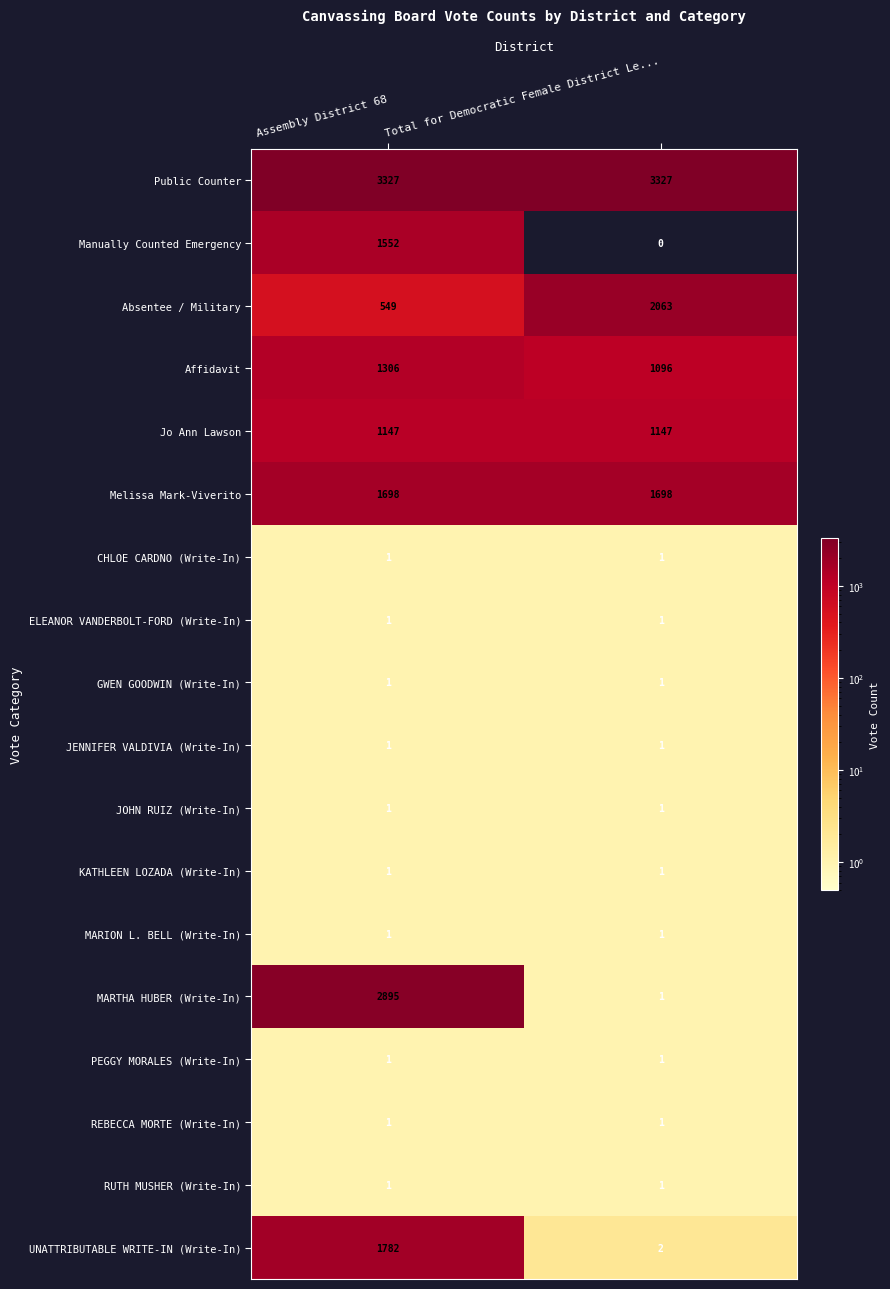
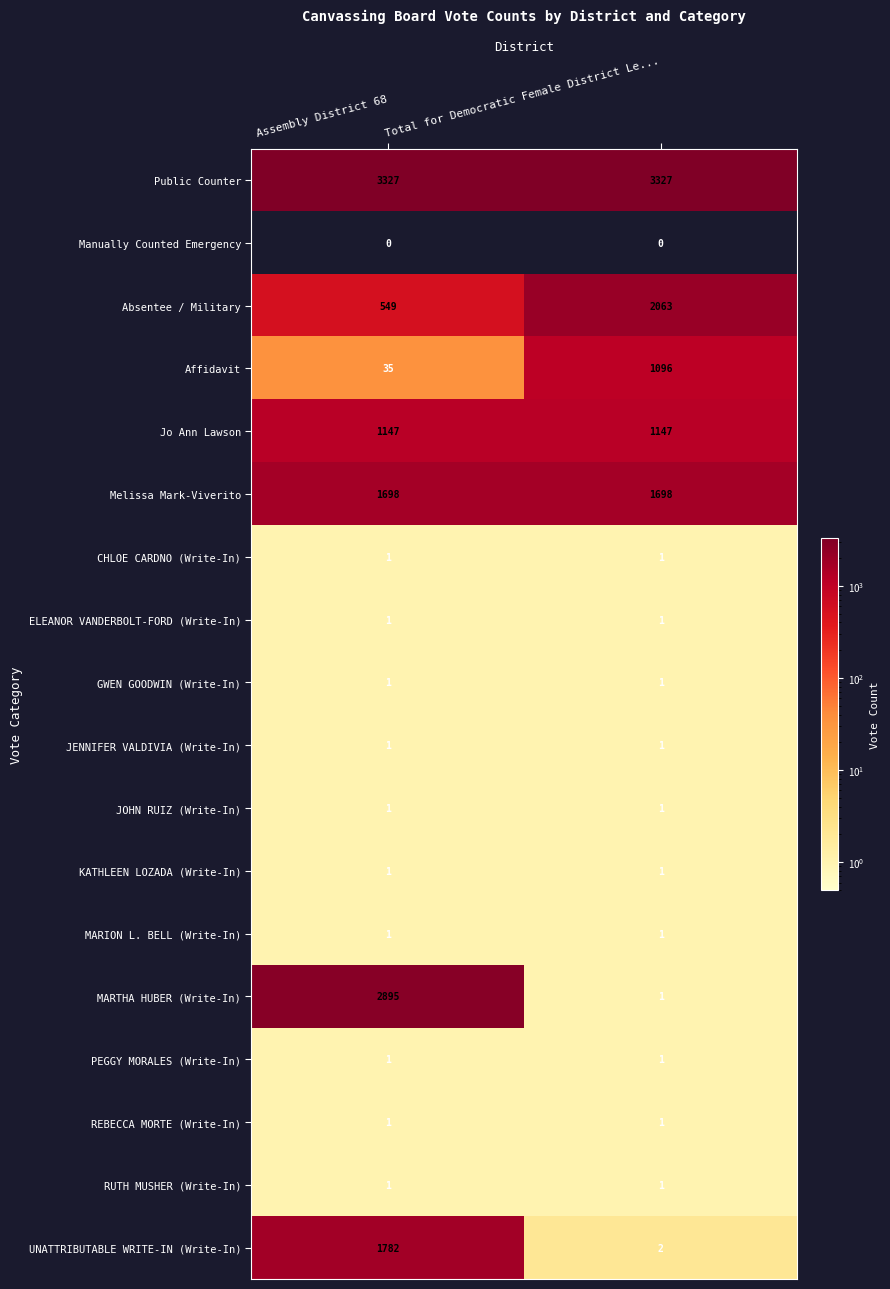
  {
    "Public Counter": {
      "Assembly District 68": 3327,
      "Total for Democratic Female District Le...": 3327
    },
    "Manually Counted Emergency": {
-     "Assembly District 68": 1552,
+     "Assembly District 68": 0,
      "Total for Democratic Female District Le...": 0
    },
    "Absentee / Military": {
      "Assembly District 68": 549,
      "Total for Democratic Female District Le...": 2063
    },
    "Affidavit": {
-     "Assembly District 68": 1306,
+     "Assembly District 68": 35,
      "Total for Democratic Female District Le...": 1096
    },
    "Jo Ann Lawson": {
      "Assembly District 68": 1147,
      "Total for Democratic Female District Le...": 1147
    },
    "Melissa Mark-Viverito": {
      "Assembly District 68": 1698,
      "Total for Democratic Female District Le...": 1698
    },
    "CHLOE CARDNO (Write-In)": {
      "Assembly District 68": 1,
      "Total for Democratic Female District Le...": 1
    },
    "ELEANOR VANDERBOLT-FORD (Write-In)": {
      "Assembly District 68": 1,
      "Total for Democratic Female District Le...": 1
    },
    "GWEN GOODWIN (Write-In)": {
      "Assembly District 68": 1,
      "Total for Democratic Female District Le...": 1
    },
    "JENNIFER VALDIVIA (Write-In)": {
      "Assembly District 68": 1,
      "Total for Democratic Female District Le...": 1
    },
    "JOHN RUIZ (Write-In)": {
      "Assembly District 68": 1,
      "Total for Democratic Female District Le...": 1
    },
    "KATHLEEN LOZADA (Write-In)": {
      "Assembly District 68": 1,
      "Total for Democratic Female District Le...": 1
    },
    "MARION L. BELL (Write-In)": {
      "Assembly District 68": 1,
      "Total for Democratic Female District Le...": 1
    },
    "MARTHA HUBER (Write-In)": {
      "Assembly District 68": 2895,
      "Total for Democratic Female District Le...": 1
    },
    "PEGGY MORALES (Write-In)": {
      "Assembly District 68": 1,
      "Total for Democratic Female District Le...": 1
    },
    "REBECCA MORTE (Write-In)": {
      "Assembly District 68": 1,
      "Total for Democratic Female District Le...": 1
    },
    "RUTH MUSHER (Write-In)": {
      "Assembly District 68": 1,
      "Total for Democratic Female District Le...": 1
    },
    "UNATTRIBUTABLE WRITE-IN (Write-In)": {
      "Assembly District 68": 1782,
      "Total for Democratic Female District Le...": 2
    }
  }
